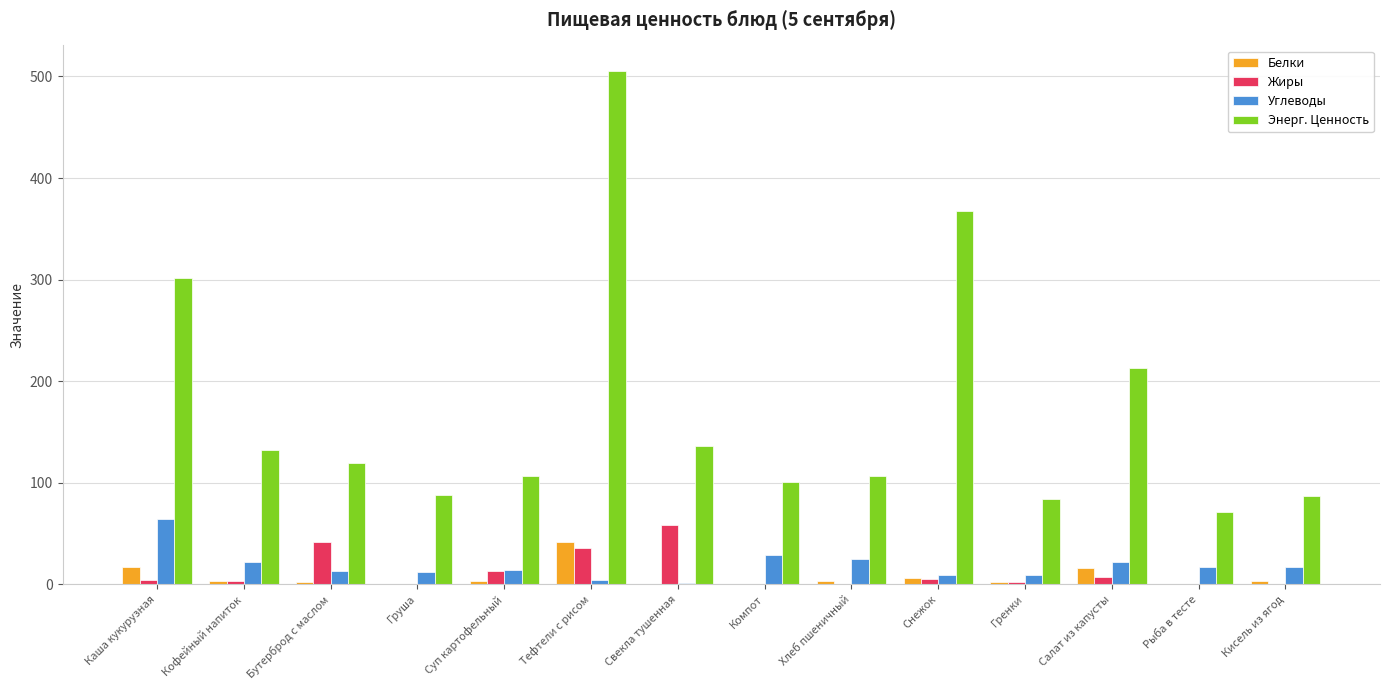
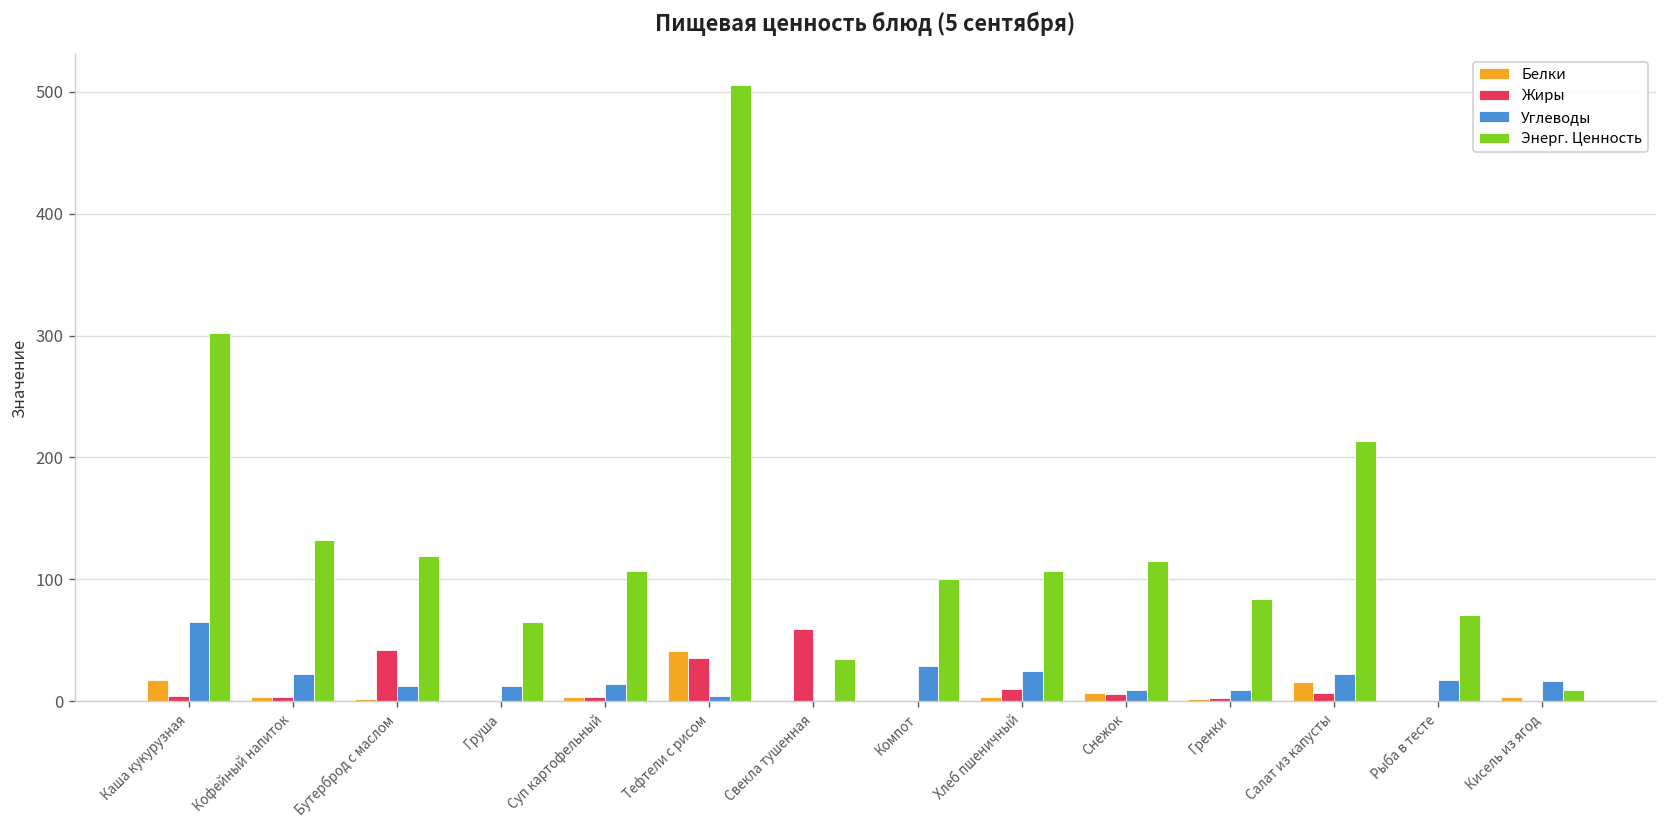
  {
    "Белки": {
      "Каша кукурузная": 17,
      "Кофейный напиток": 3,
      "Суп картофельный": 4,
      "Тефтели с рисом": 41,
      "Хлеб пшеничный": 4,
      "Снежок": 7,
      "Салат из капусты": 16,
      "Кисель из ягод": 3
    },
    "Жиры": {
      "Каша кукурузная": 4,
      "Кофейный напиток": 3,
      "Бутерброд с маслом": 42,
-     "Суп картофельный": 13,
+     "Суп картофельный": 4,
      "Тефтели с рисом": 36,
      "Свекла тушенная": 59,
-     "Хлеб пшеничный": 0,
+     "Хлеб пшеничный": 10,
      "Снежок": 6,
      "Гренки": 3,
      "Салат из капусты": 7,
      "Рыба в тесте": 0
    },
    "Углеводы": {
      "Каша кукурузная": 65,
      "Кофейный напиток": 22,
      "Бутерброд с маслом": 13,
      "Груша": 13,
      "Суп картофельный": 15,
      "Тефтели с рисом": 4,
      "Компот": 29,
      "Хлеб пшеничный": 25,
      "Снежок": 9,
      "Гренки": 9,
      "Салат из капусты": 22,
      "Рыба в тесте": 17,
      "Кисель из ягод": 17
    },
    "Энерг. Ценность": {
      "Каша кукурузная": 302,
      "Кофейный напиток": 132,
      "Бутерброд с маслом": 119,
-     "Груша": 88,
+     "Груша": 65,
      "Суп картофельный": 107,
      "Тефтели с рисом": 505,
-     "Свекла тушенная": 136,
+     "Свекла тушенная": 35,
      "Компот": 100,
      "Хлеб пшеничный": 107,
-     "Снежок": 368,
+     "Снежок": 115,
      "Гренки": 84,
      "Салат из капусты": 213,
      "Рыба в тесте": 71,
-     "Кисель из ягод": 87
+     "Кисель из ягод": 9
    }
  }
